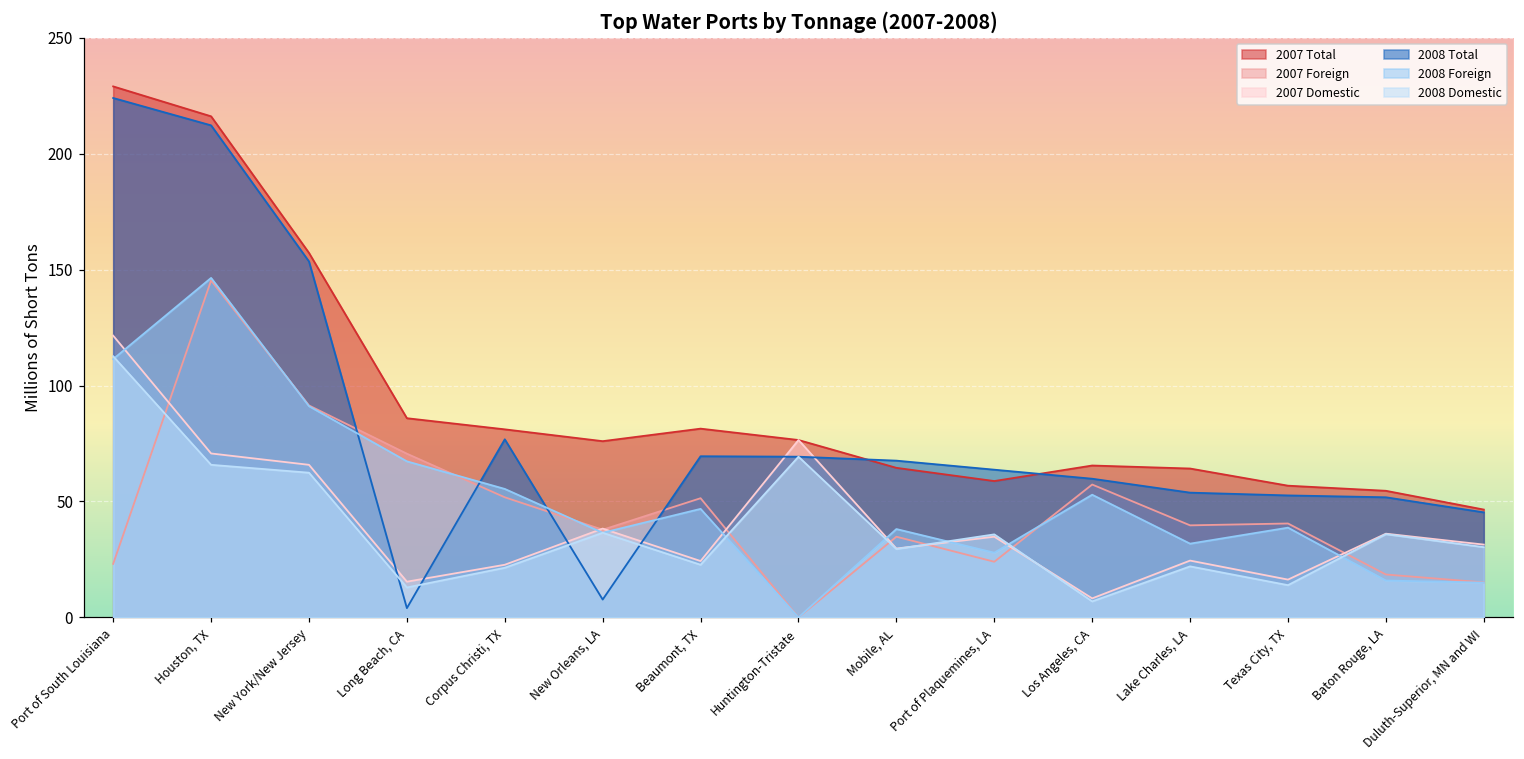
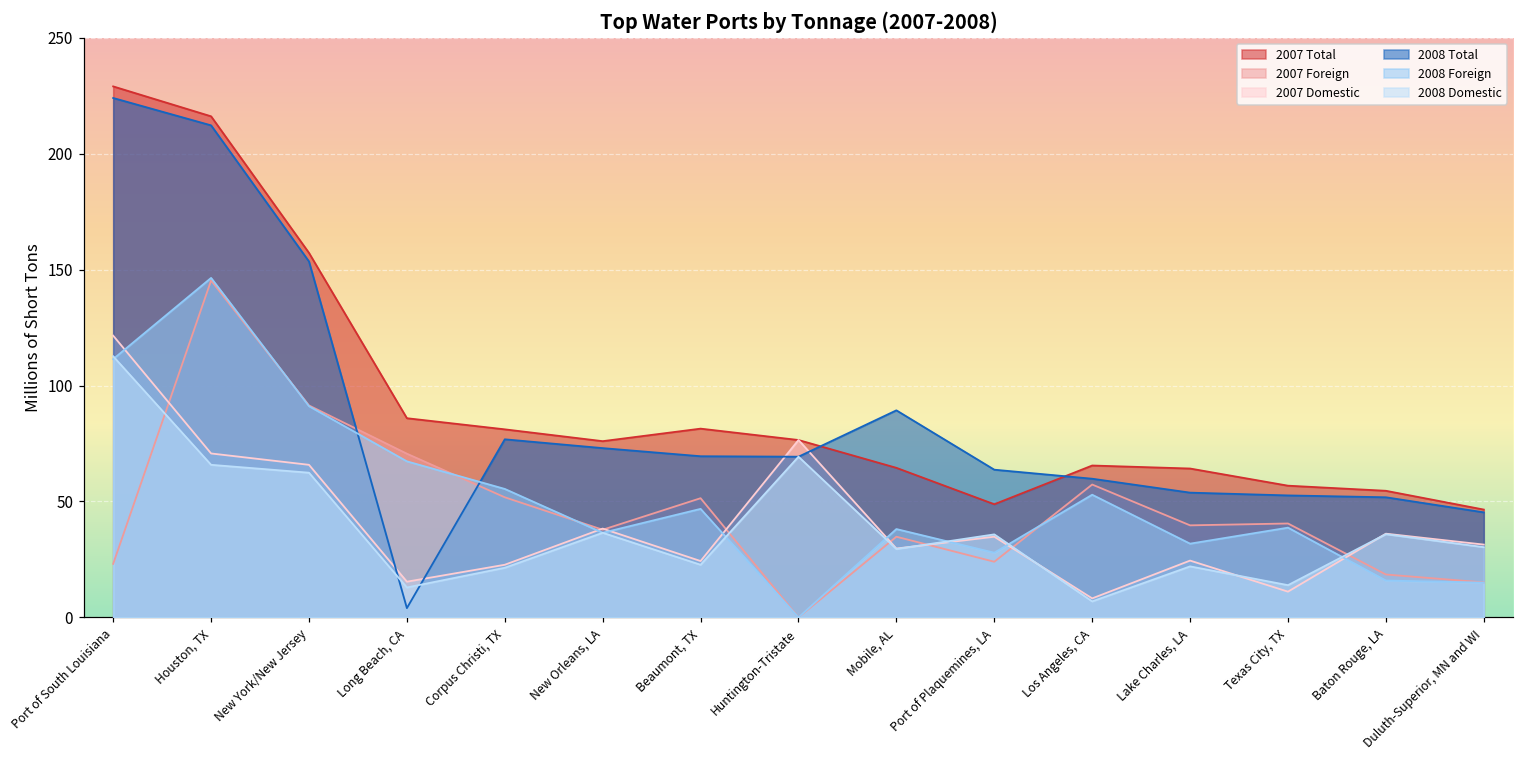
  {
    "2007 Total": {
      "Port of South Louisiana": 229,
      "Houston, TX": 216,
      "New York/New Jersey": 157,
      "Long Beach, CA": 86,
      "Corpus Christi, TX": 81,
      "New Orleans, LA": 76,
      "Beaumont, TX": 81,
      "Mobile, AL": 65,
-     "Port of Plaquemines, LA": 59,
+     "Port of Plaquemines, LA": 49,
      "Los Angeles, CA": 66,
      "Lake Charles, LA": 64,
      "Texas City, TX": 57,
      "Baton Rouge, LA": 55
    },
    "2007 Foreign": {
      "Port of South Louisiana": 23,
      "Long Beach, CA": 71,
      "Corpus Christi, TX": 52,
      "Beaumont, TX": 51,
      "Mobile, AL": 35,
      "Port of Plaquemines, LA": 24,
      "Los Angeles, CA": 57,
      "Lake Charles, LA": 40,
      "Texas City, TX": 41,
      "Baton Rouge, LA": 19
    },
    "2007 Domestic": {
      "Port of South Louisiana": 122,
      "Houston, TX": 71,
      "New York/New Jersey": 66,
      "Long Beach, CA": 15,
      "Corpus Christi, TX": 23,
      "Beaumont, TX": 24,
      "Los Angeles, CA": 8,
      "Lake Charles, LA": 25,
-     "Texas City, TX": 16
+     "Texas City, TX": 11
    },
    "2008 Total": {
      "Port of South Louisiana": 224,
      "Houston, TX": 212,
      "New York/New Jersey": 154,
      "Long Beach, CA": 4,
      "Corpus Christi, TX": 77,
-     "New Orleans, LA": 8,
+     "New Orleans, LA": 73,
      "Beaumont, TX": 70,
-     "Mobile, AL": 68,
+     "Mobile, AL": 89,
      "Port of Plaquemines, LA": 64,
      "Los Angeles, CA": 60,
      "Lake Charles, LA": 54,
      "Texas City, TX": 53,
      "Baton Rouge, LA": 52
    }
  }
